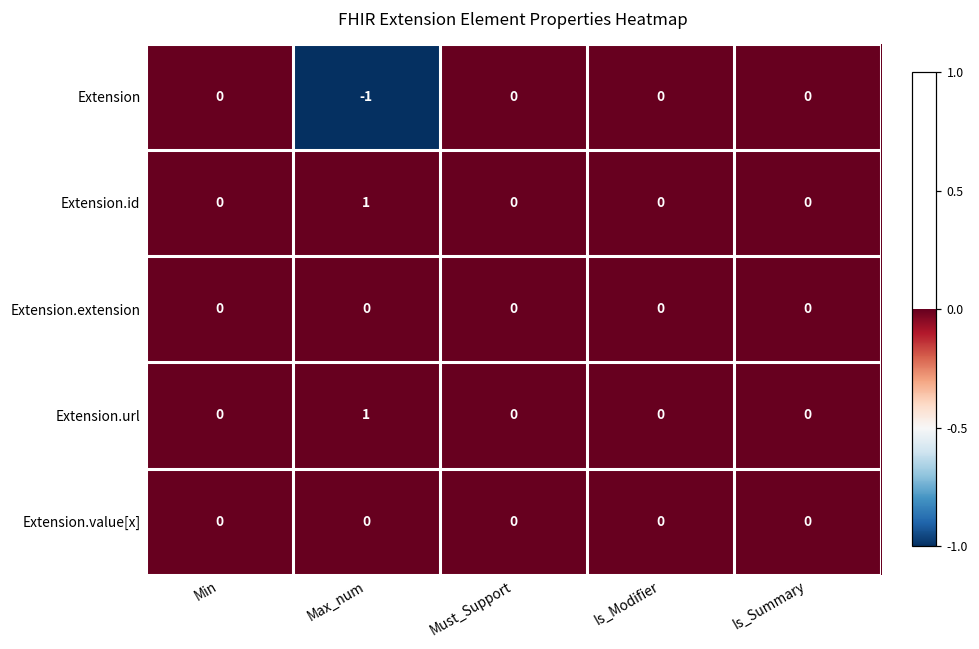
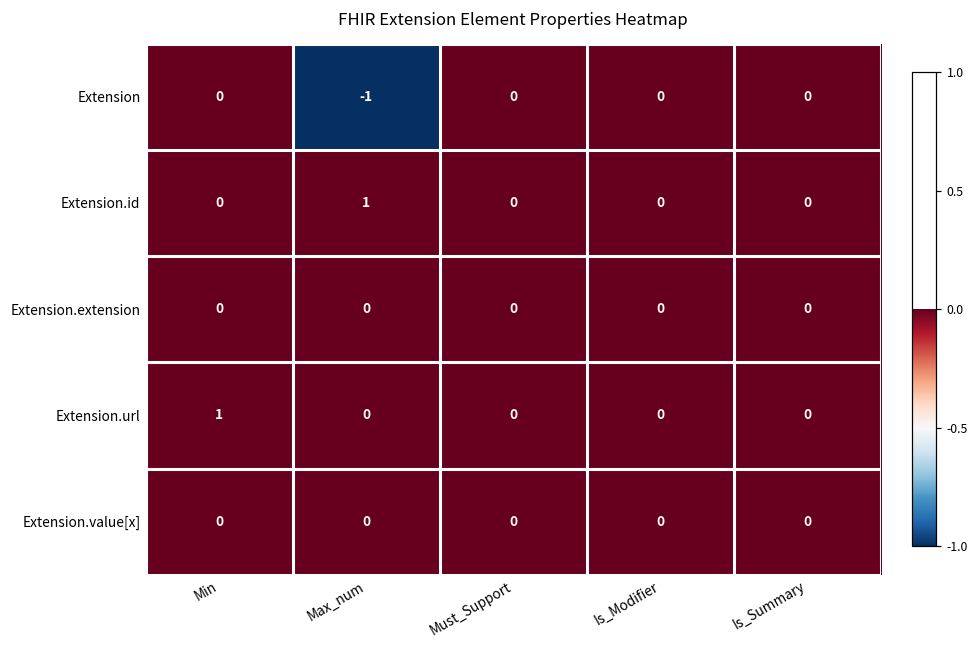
  {
    "Extension": {
      "Min": 0,
      "Max_num": -1,
      "Must_Support": 0,
      "Is_Modifier": 0,
      "Is_Summary": 0
    },
    "Extension.id": {
      "Min": 0,
      "Max_num": 1,
      "Must_Support": 0,
      "Is_Modifier": 0,
      "Is_Summary": 0
    },
    "Extension.extension": {
      "Min": 0,
      "Max_num": 0,
      "Must_Support": 0,
      "Is_Modifier": 0,
      "Is_Summary": 0
    },
    "Extension.url": {
-     "Min": 0,
-     "Max_num": 1,
+     "Min": 1,
+     "Max_num": 0,
      "Must_Support": 0,
      "Is_Modifier": 0,
      "Is_Summary": 0
    },
    "Extension.value[x]": {
      "Min": 0,
      "Max_num": 0,
      "Must_Support": 0,
      "Is_Modifier": 0,
      "Is_Summary": 0
    }
  }
